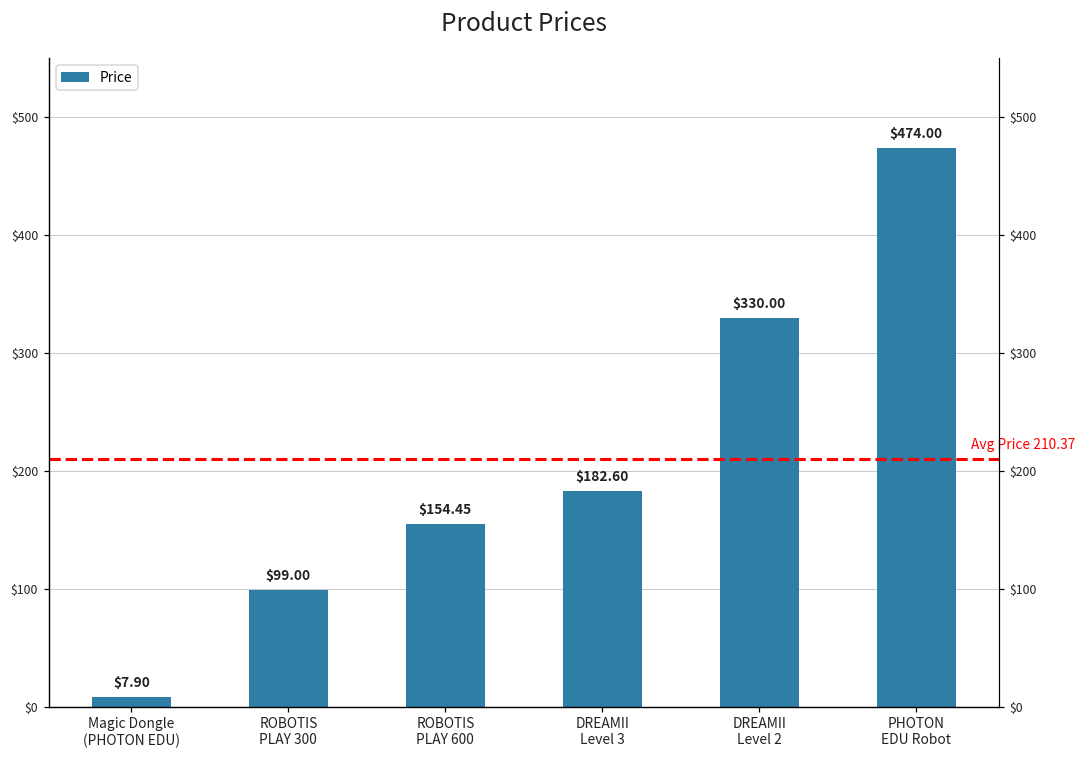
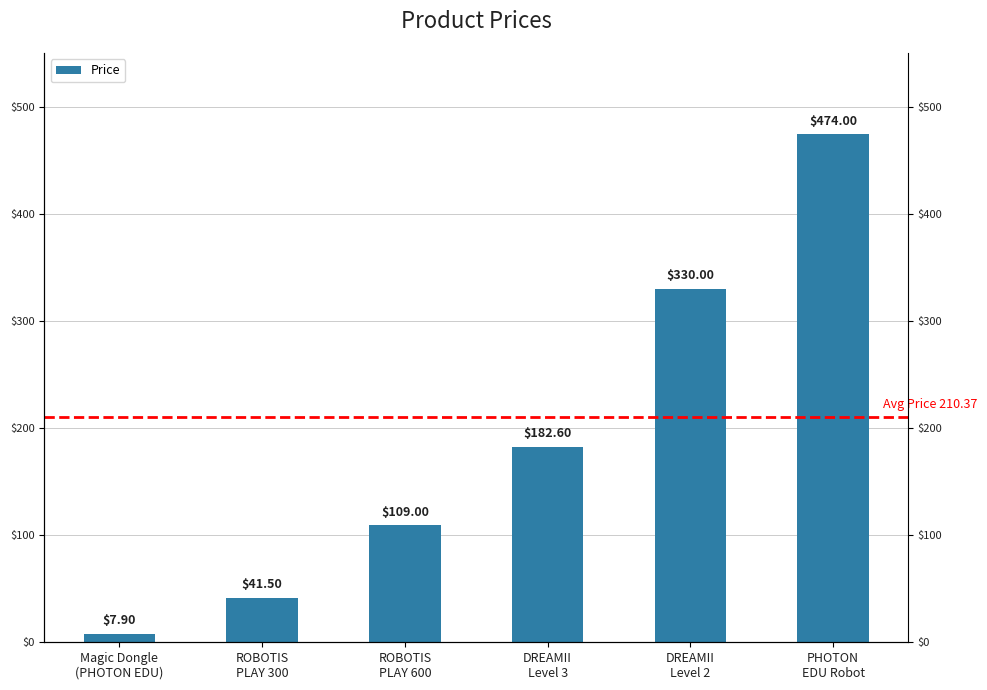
  {
    "Magic Dongle (PHOTON EDU)": "$7.90",
-   "ROBOTIS PLAY 300": "$99.00",
-   "ROBOTIS PLAY 600": "$154.45",
+   "ROBOTIS PLAY 300": "$41.50",
+   "ROBOTIS PLAY 600": "$109.00",
    "DREAMII Level 3": "$182.60",
    "DREAMII Level 2": "$330.00",
    "PHOTON EDU Robot": "$474.00"
  }
